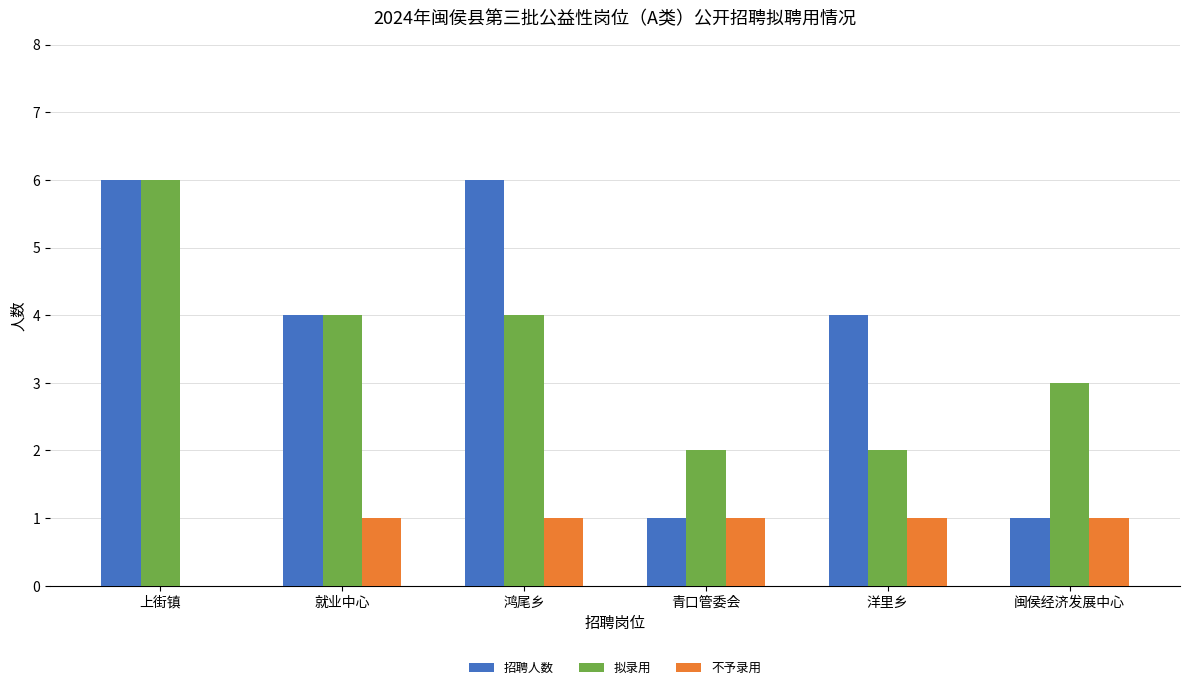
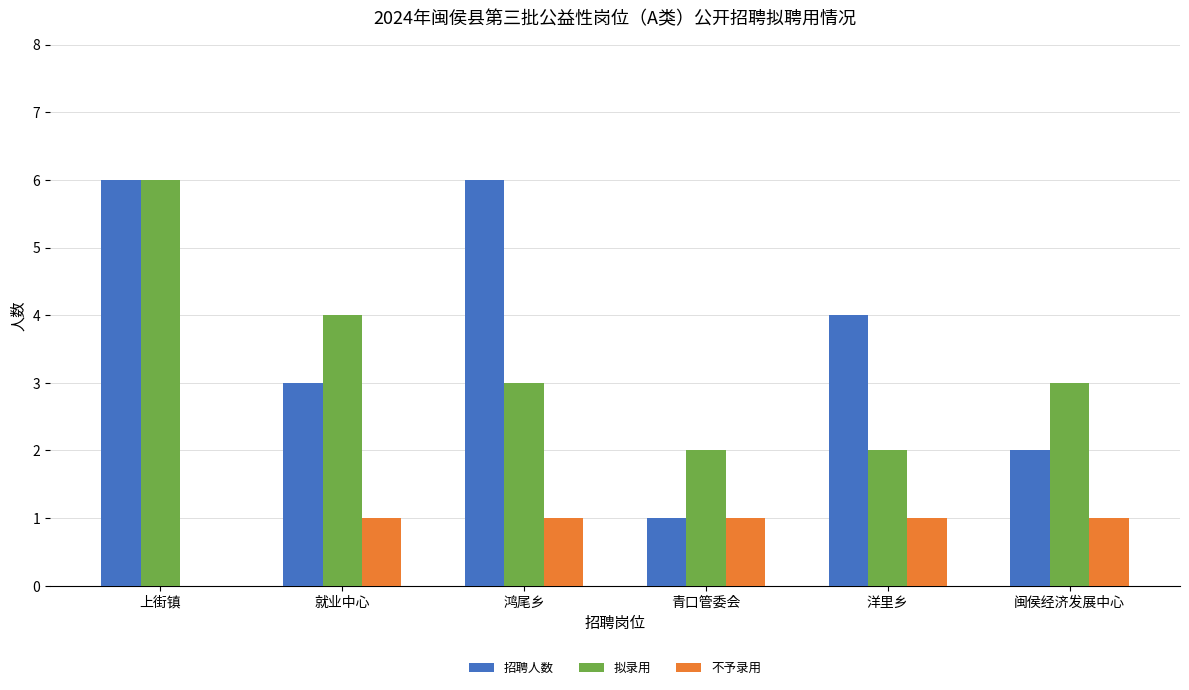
  {
    "招聘人数": {
      "上街镇": 6,
-     "就业中心": 4,
+     "就业中心": 3,
      "鸿尾乡": 6,
      "青口管委会": 1,
      "洋里乡": 4,
-     "闽侯经济发展中心": 1
+     "闽侯经济发展中心": 2
    },
    "拟录用": {
      "上街镇": 6,
      "就业中心": 4,
-     "鸿尾乡": 4,
+     "鸿尾乡": 3,
      "青口管委会": 2,
      "洋里乡": 2,
      "闽侯经济发展中心": 3
    },
    "不予录用": {
      "上街镇": 0,
      "就业中心": 1,
      "鸿尾乡": 1,
      "青口管委会": 1,
      "洋里乡": 1,
      "闽侯经济发展中心": 1
    }
  }
